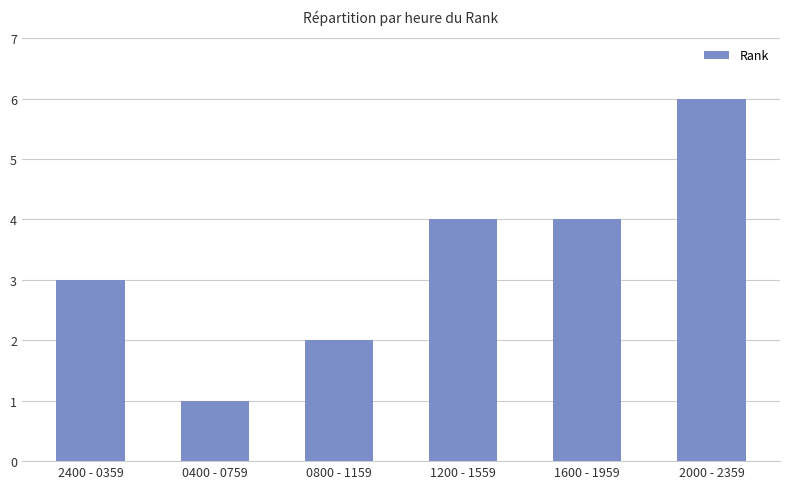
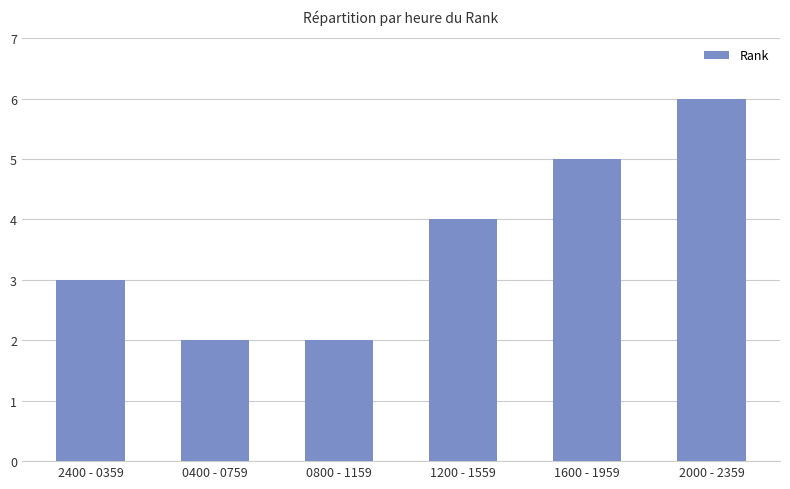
  {
    "2400 - 0359": 3,
-   "0400 - 0759": 1,
+   "0400 - 0759": 2,
    "0800 - 1159": 2,
    "1200 - 1559": 4,
-   "1600 - 1959": 4,
+   "1600 - 1959": 5,
    "2000 - 2359": 6
  }
